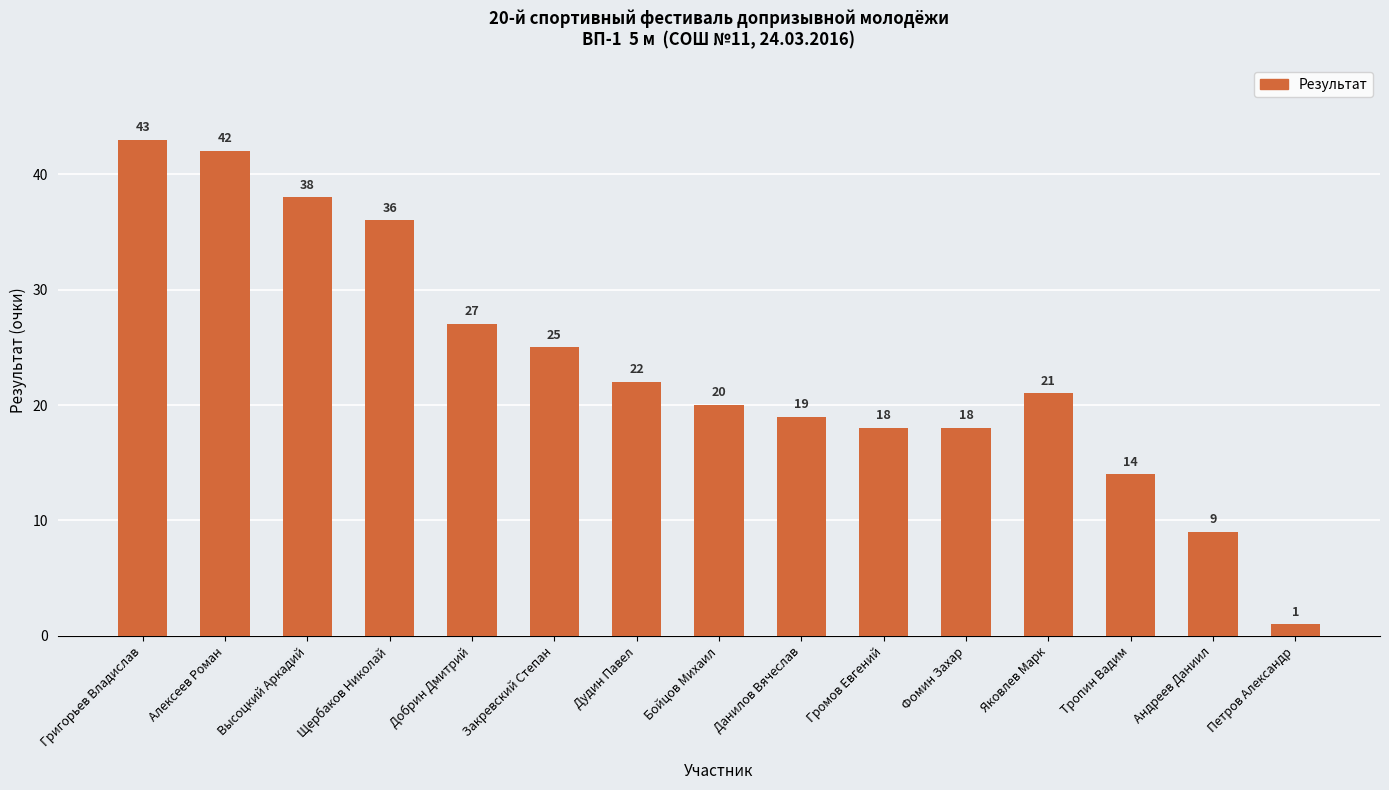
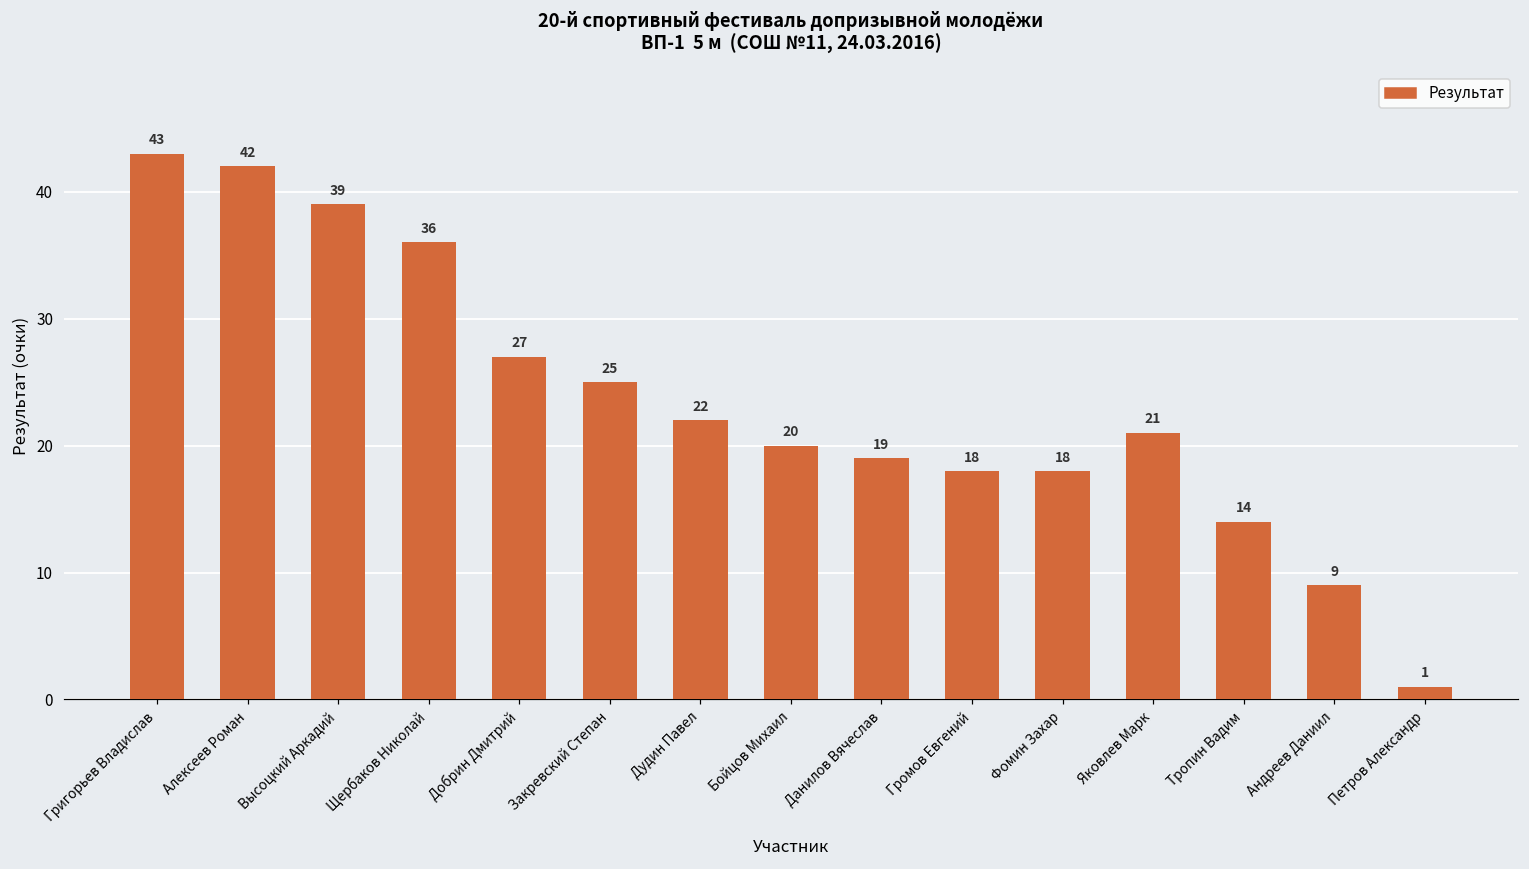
  {
    "Григорьев Владислав": 43,
    "Алексеев Роман": 42,
-   "Высоцкий Аркадий": 38,
+   "Высоцкий Аркадий": 39,
    "Щербаков Николай": 36,
    "Добрин Дмитрий": 27,
    "Закревский Степан": 25,
    "Дудин Павел": 22,
    "Бойцов Михаил": 20,
    "Данилов Вячеслав": 19,
    "Громов Евгений": 18,
    "Фомин Захар": 18,
    "Яковлев Марк": 21,
    "Тропин Вадим": 14,
    "Андреев Даниил": 9,
    "Петров Александр": 1
  }
